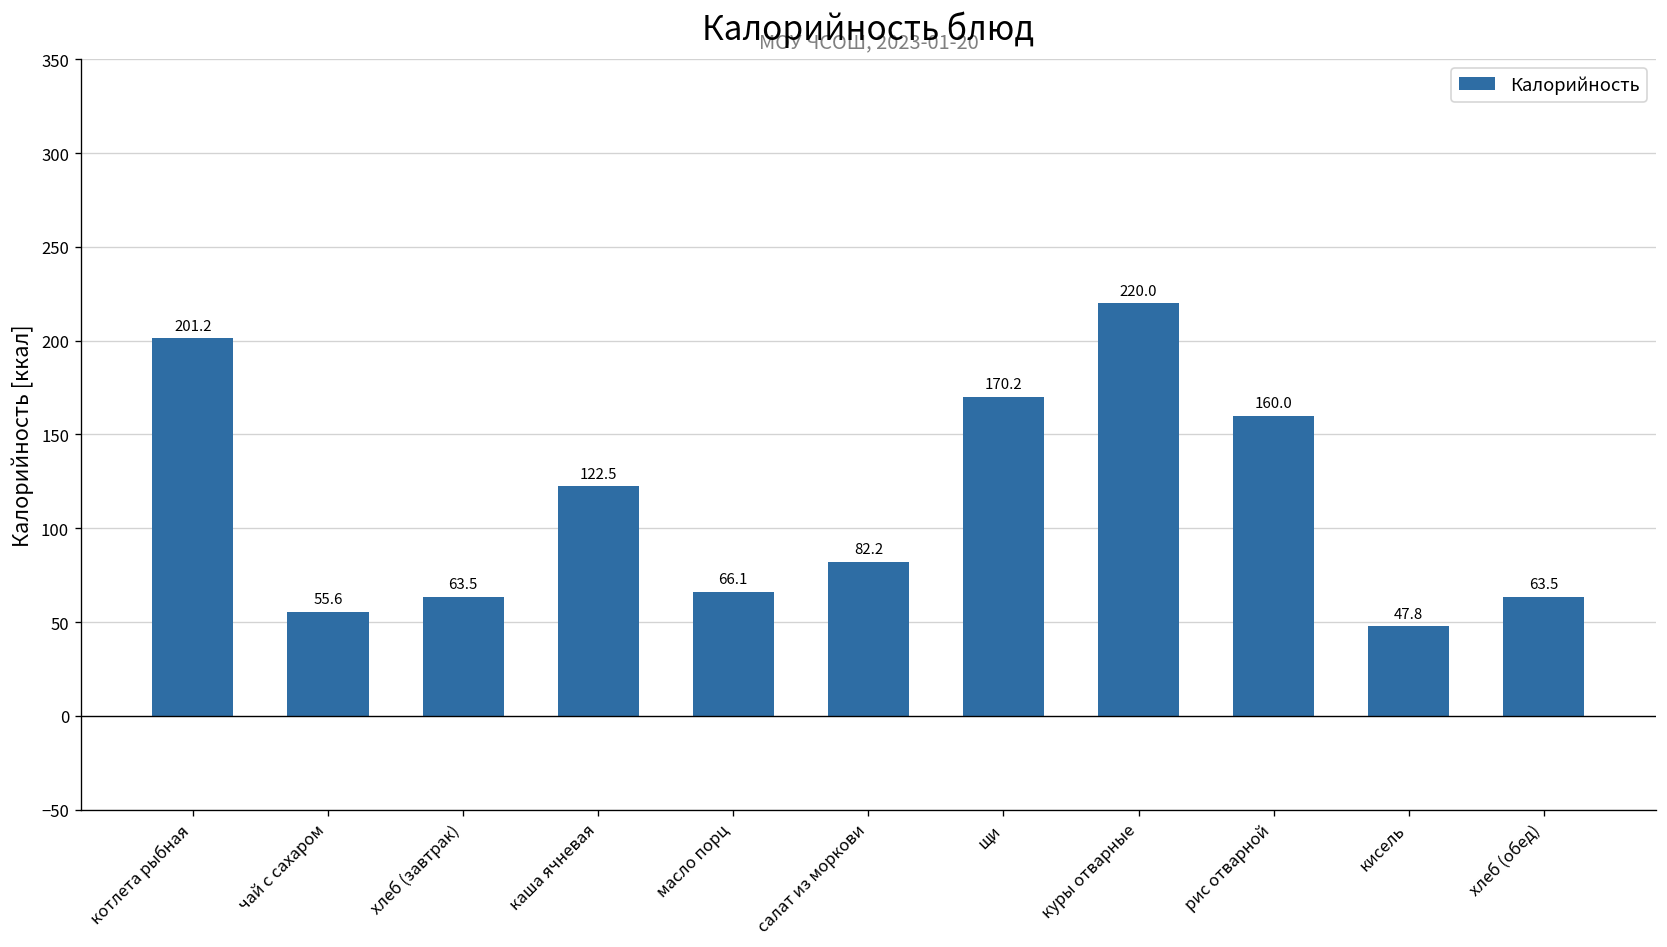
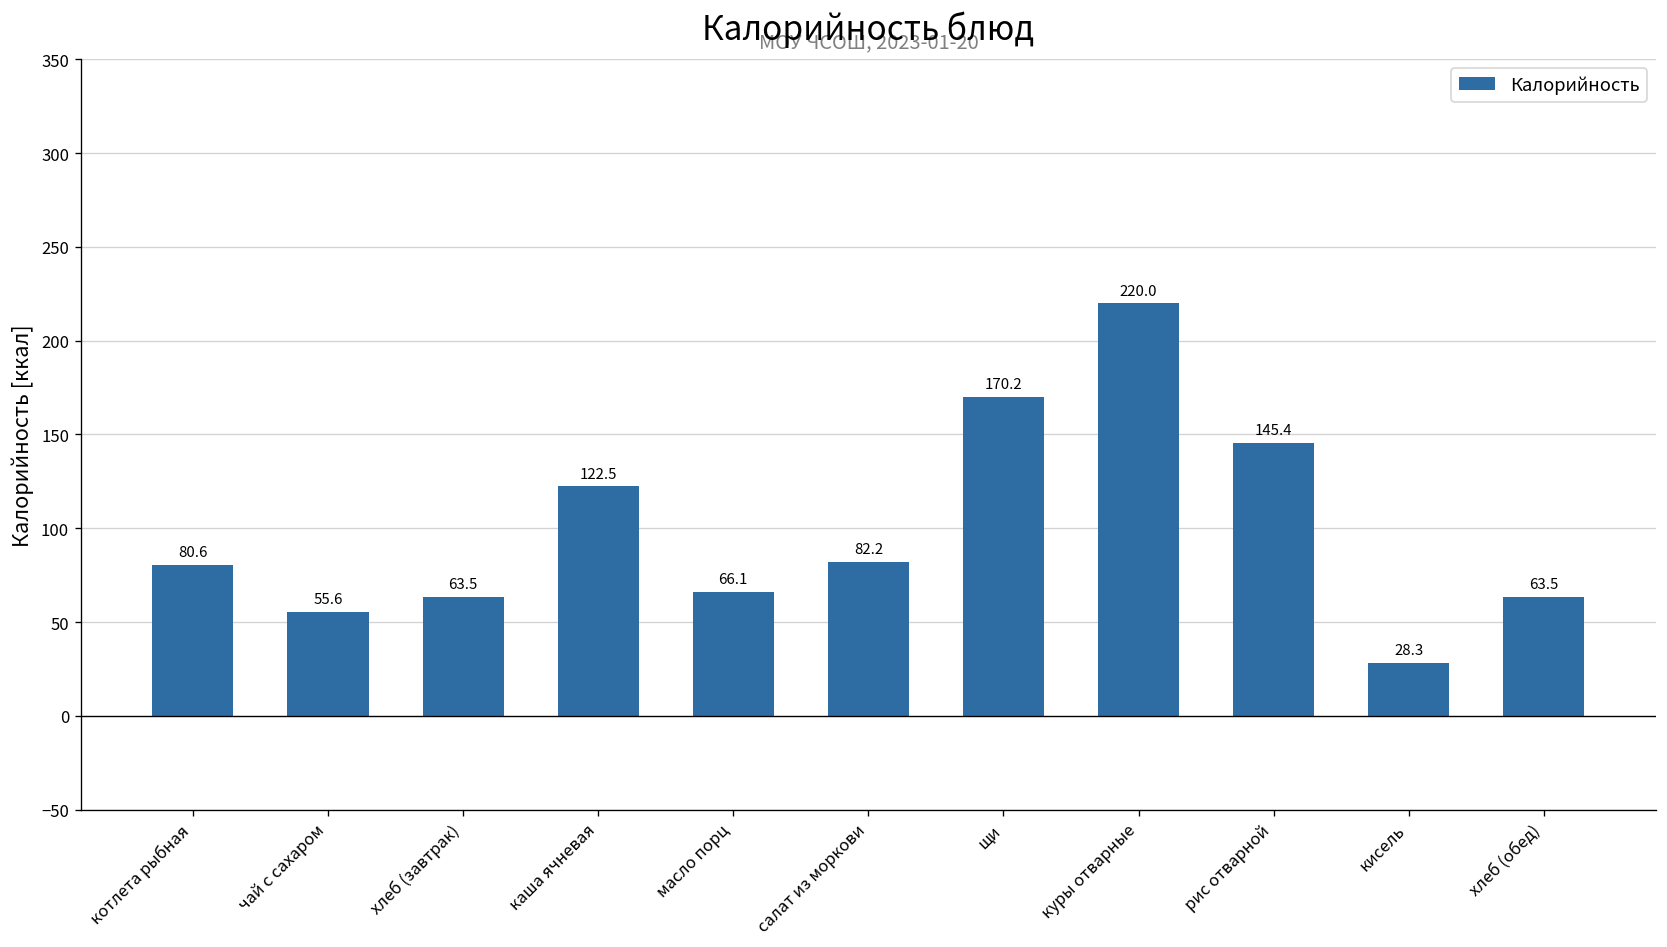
  {
-   "котлета рыбная": 201.2,
+   "котлета рыбная": 80.6,
    "чай с сахаром": 55.6,
    "хлеб (завтрак)": 63.5,
    "каша ячневая": 122.5,
    "масло порц": 66.1,
    "салат из моркови": 82.2,
    "щи": 170.2,
    "куры отварные": 220.0,
-   "рис отварной": 160.0,
-   "кисель": 47.8,
+   "рис отварной": 145.4,
+   "кисель": 28.3,
    "хлеб (обед)": 63.5
  }
